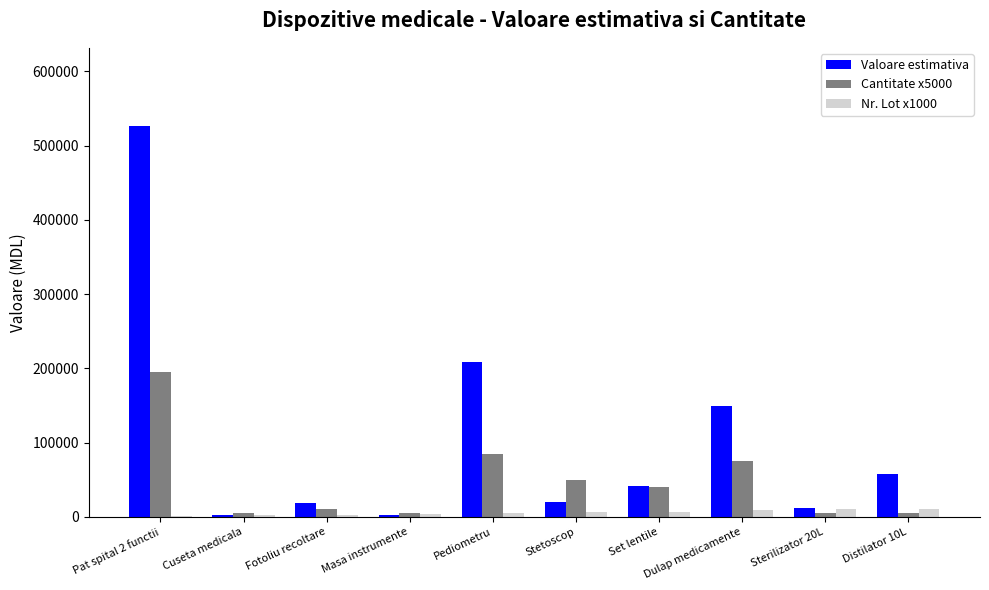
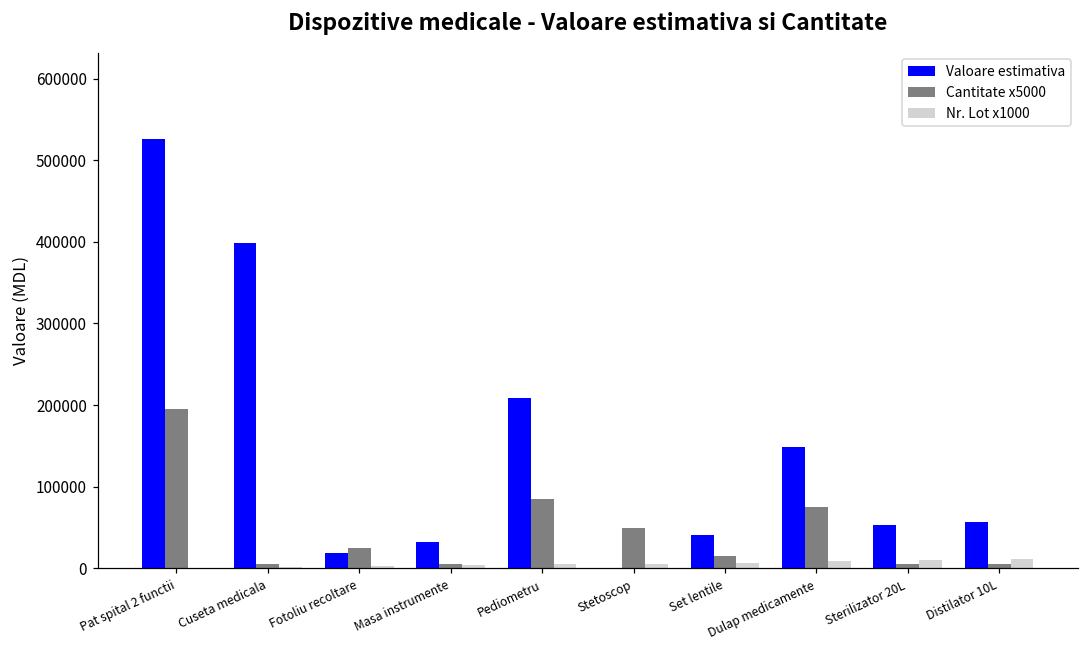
  {
    "Valoare estimativa": {
      "Pat spital 2 functii": 530000,
-     "Cuseta medicala": 0,
+     "Cuseta medicala": 400000,
      "Fotoliu recoltare": 20000,
-     "Masa instrumente": 0,
+     "Masa instrumente": 30000,
      "Pediometru": 210000,
-     "Stetoscop": 20000,
+     "Stetoscop": 0,
      "Set lentile": 40000,
      "Dulap medicamente": 150000,
-     "Sterilizator 20L": 10000,
+     "Sterilizator 20L": 50000,
      "Distilator 10L": 60000
    },
    "Cantitate x5000": {
      "Pat spital 2 functii": 200000,
      "Cuseta medicala": 10000,
-     "Fotoliu recoltare": 10000,
+     "Fotoliu recoltare": 30000,
      "Masa instrumente": 10000,
      "Pediometru": 90000,
      "Stetoscop": 50000,
-     "Set lentile": 40000,
+     "Set lentile": 20000,
      "Dulap medicamente": 80000,
      "Sterilizator 20L": 10000,
      "Distilator 10L": 10000
    },
    "Nr. Lot x1000": {
      "Masa instrumente": 0,
      "Pediometru": 10000,
      "Stetoscop": 10000,
      "Set lentile": 10000,
      "Dulap medicamente": 10000,
      "Sterilizator 20L": 10000,
      "Distilator 10L": 10000
    }
  }
